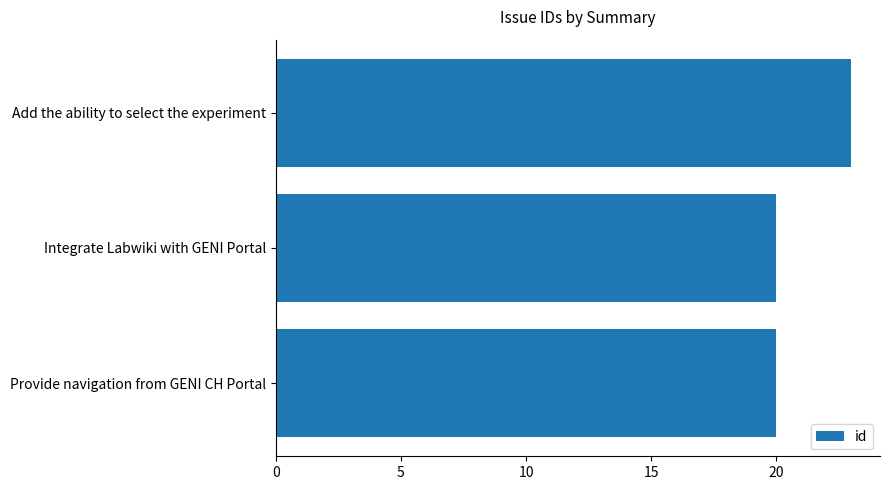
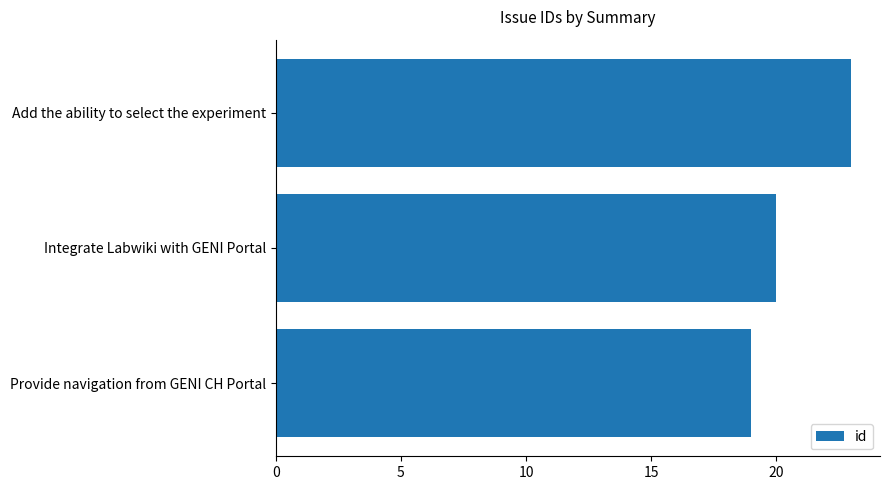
  {
    "Add the ability to select the experiment": 23,
    "Integrate Labwiki with GENI Portal": 20,
-   "Provide navigation from GENI CH Portal": 20
+   "Provide navigation from GENI CH Portal": 19
  }
